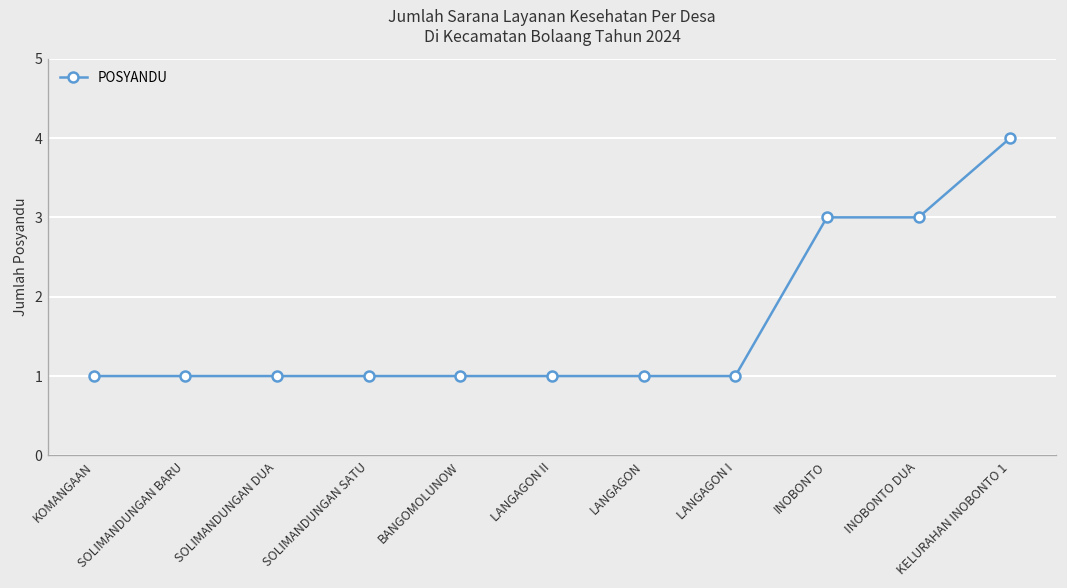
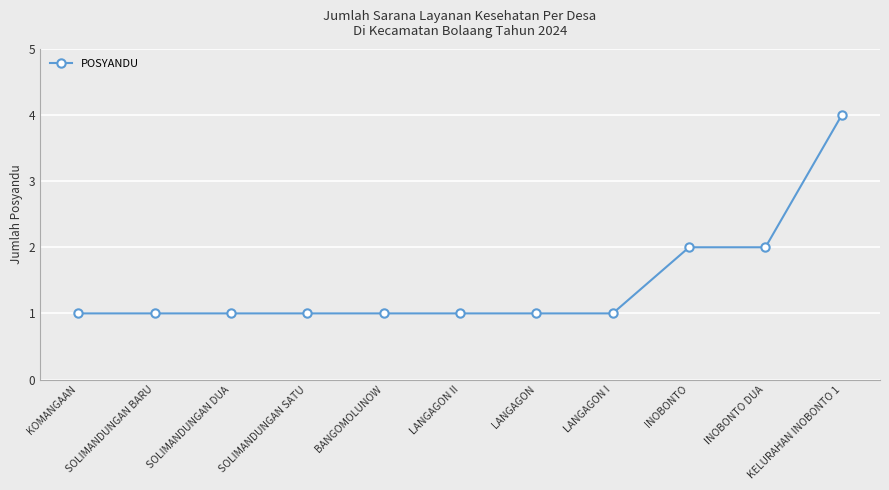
  {
    "KOMANGAAN": 1,
    "SOLIMANDUNGAN BARU": 1,
    "SOLIMANDUNGAN DUA": 1,
    "SOLIMANDUNGAN SATU": 1,
    "BANGOMOLUNOW": 1,
    "LANGAGON II": 1,
    "LANGAGON": 1,
    "LANGAGON I": 1,
-   "INOBONTO": 3,
-   "INOBONTO DUA": 3,
+   "INOBONTO": 2,
+   "INOBONTO DUA": 2,
    "KELURAHAN INOBONTO 1": 4
  }
